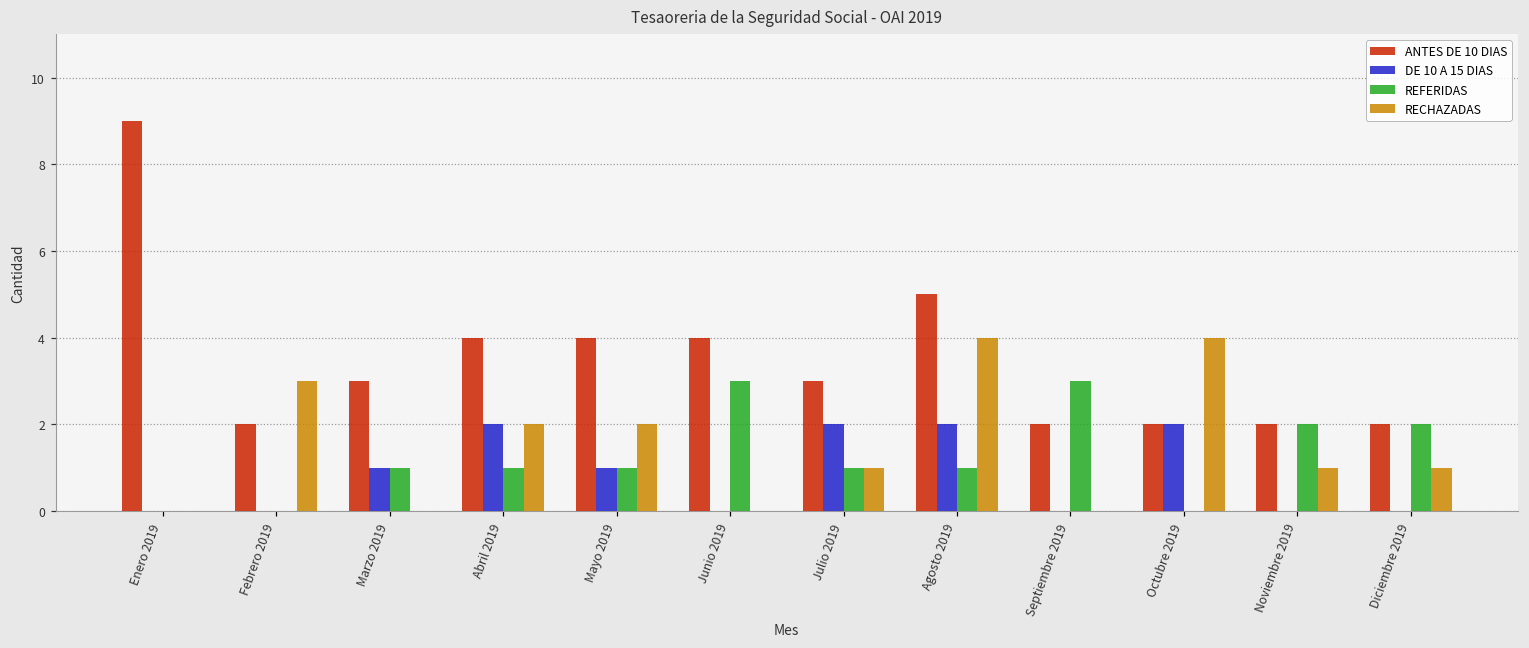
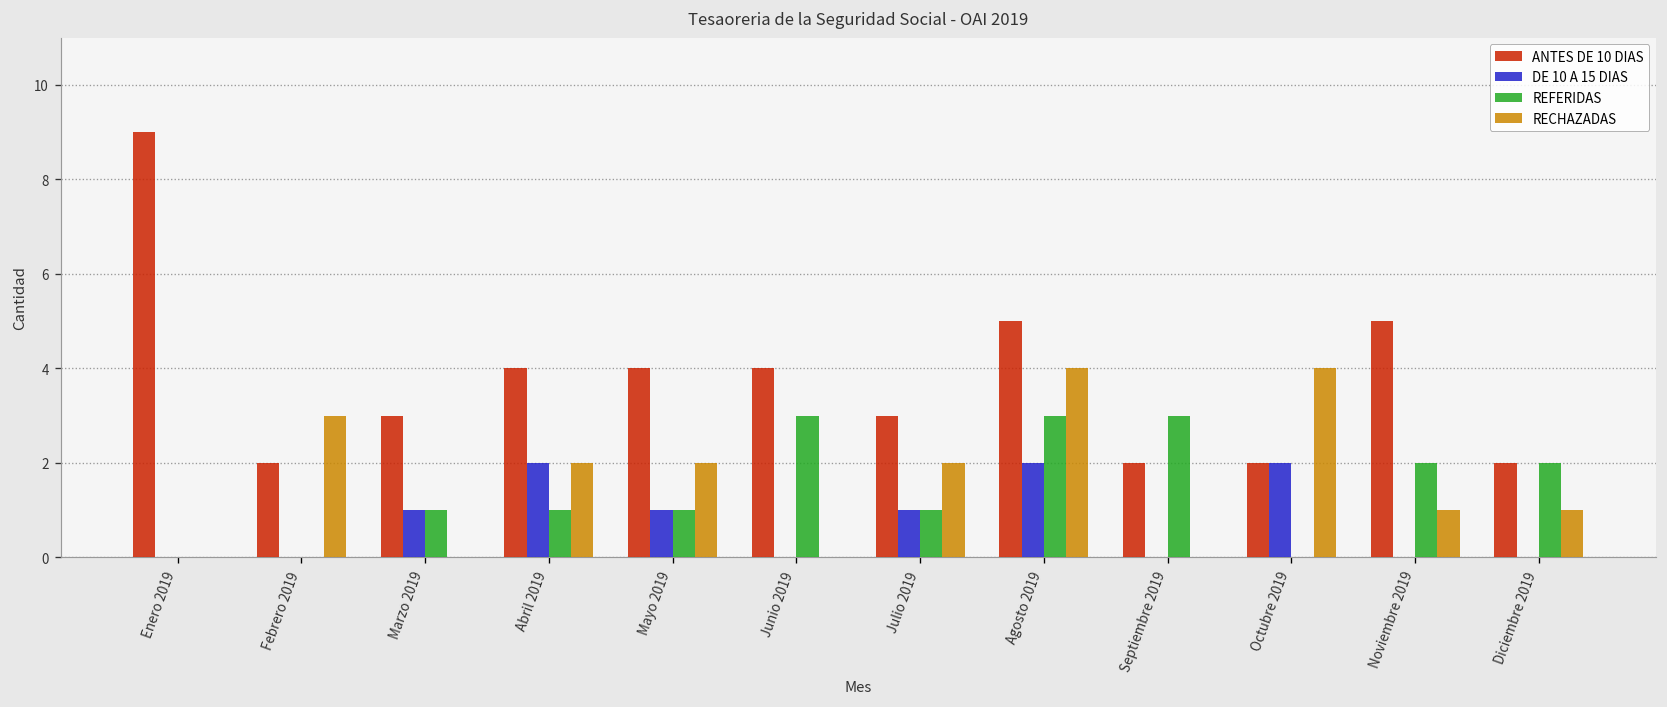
  {
    "ANTES DE 10 DIAS": {
      "Enero 2019": 9,
      "Febrero 2019": 2,
      "Marzo 2019": 3,
      "Abril 2019": 4,
      "Mayo 2019": 4,
      "Junio 2019": 4,
      "Julio 2019": 3,
      "Agosto 2019": 5,
      "Septiembre 2019": 2,
      "Octubre 2019": 2,
-     "Noviembre 2019": 2,
+     "Noviembre 2019": 5,
      "Diciembre 2019": 2
    },
    "DE 10 A 15 DIAS": {
      "Enero 2019": 0,
      "Febrero 2019": 0,
      "Marzo 2019": 1,
      "Abril 2019": 2,
      "Mayo 2019": 1,
      "Junio 2019": 0,
-     "Julio 2019": 2,
+     "Julio 2019": 1,
      "Agosto 2019": 2,
      "Septiembre 2019": 0,
      "Octubre 2019": 2,
      "Noviembre 2019": 0,
      "Diciembre 2019": 0
    },
    "REFERIDAS": {
      "Enero 2019": 0,
      "Febrero 2019": 0,
      "Marzo 2019": 1,
      "Abril 2019": 1,
      "Mayo 2019": 1,
      "Junio 2019": 3,
      "Julio 2019": 1,
-     "Agosto 2019": 1,
+     "Agosto 2019": 3,
      "Septiembre 2019": 3,
      "Octubre 2019": 0,
      "Noviembre 2019": 2,
      "Diciembre 2019": 2
    },
    "RECHAZADAS": {
      "Enero 2019": 0,
      "Febrero 2019": 3,
      "Marzo 2019": 0,
      "Abril 2019": 2,
      "Mayo 2019": 2,
      "Junio 2019": 0,
-     "Julio 2019": 1,
+     "Julio 2019": 2,
      "Agosto 2019": 4,
      "Septiembre 2019": 0,
      "Octubre 2019": 4,
      "Noviembre 2019": 1,
      "Diciembre 2019": 1
    }
  }
